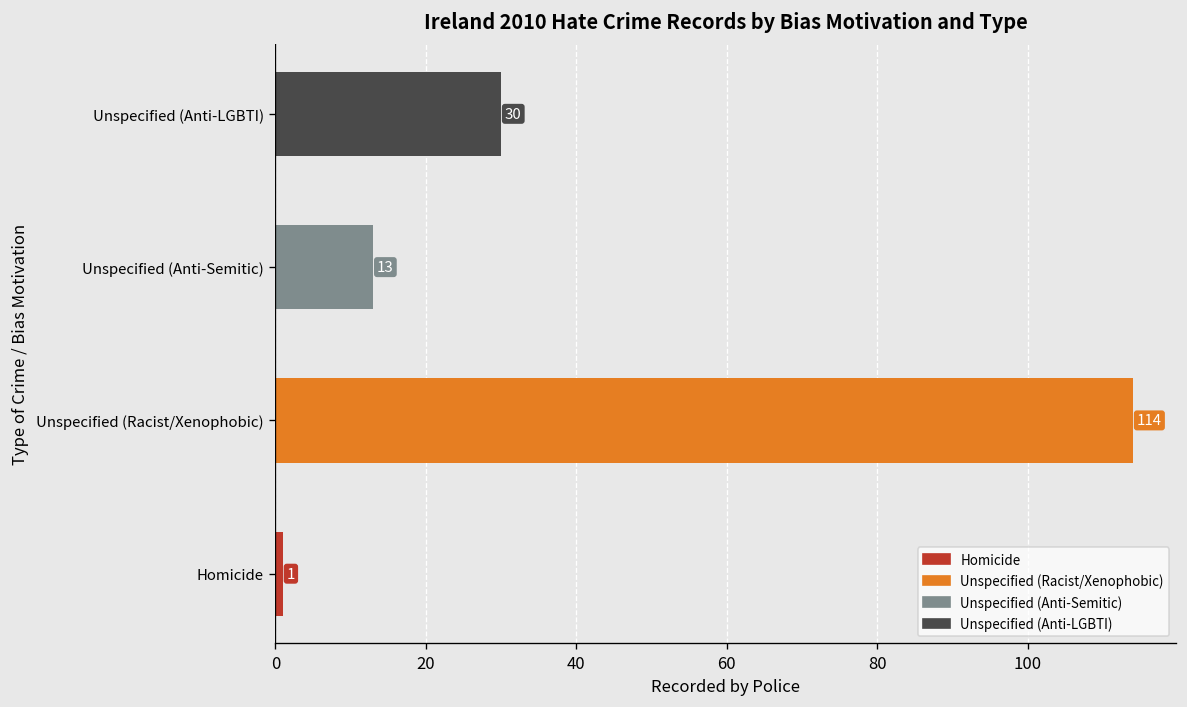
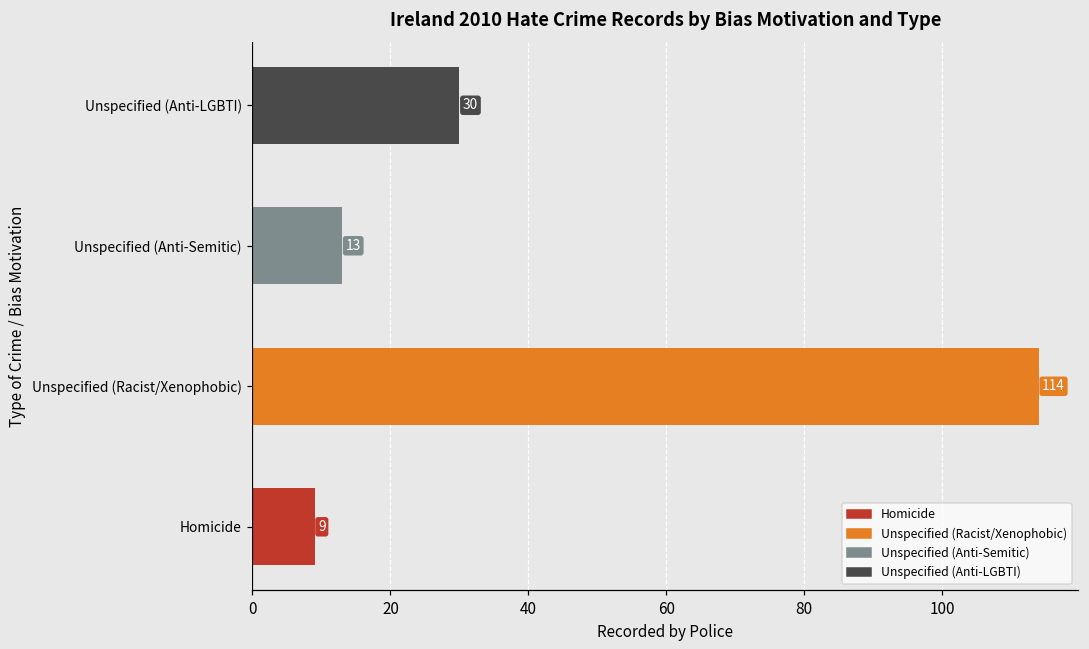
  {
-   "Homicide": 1
+   "Homicide": 9
  }
